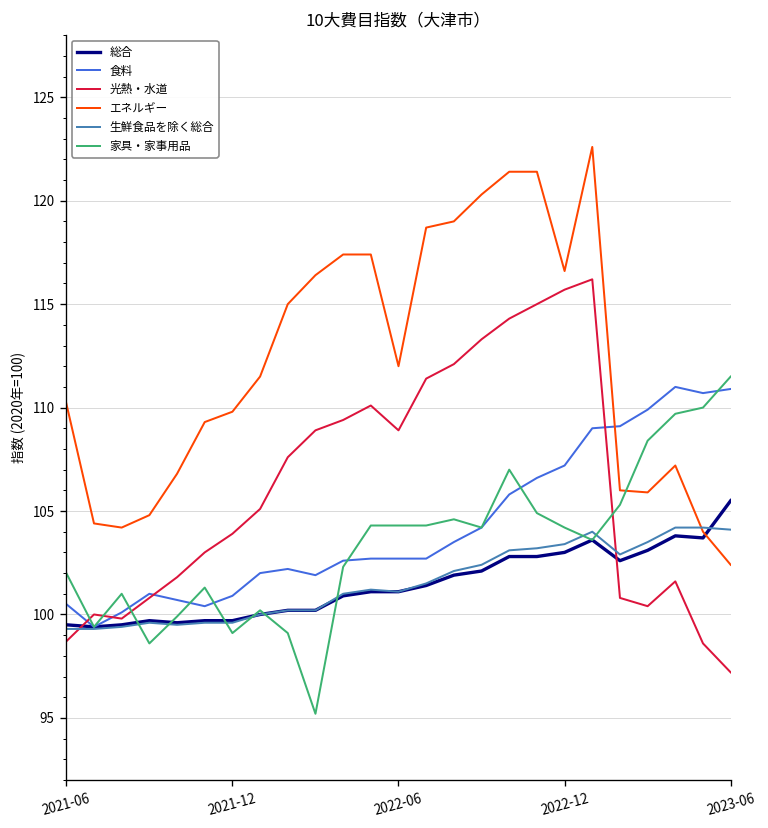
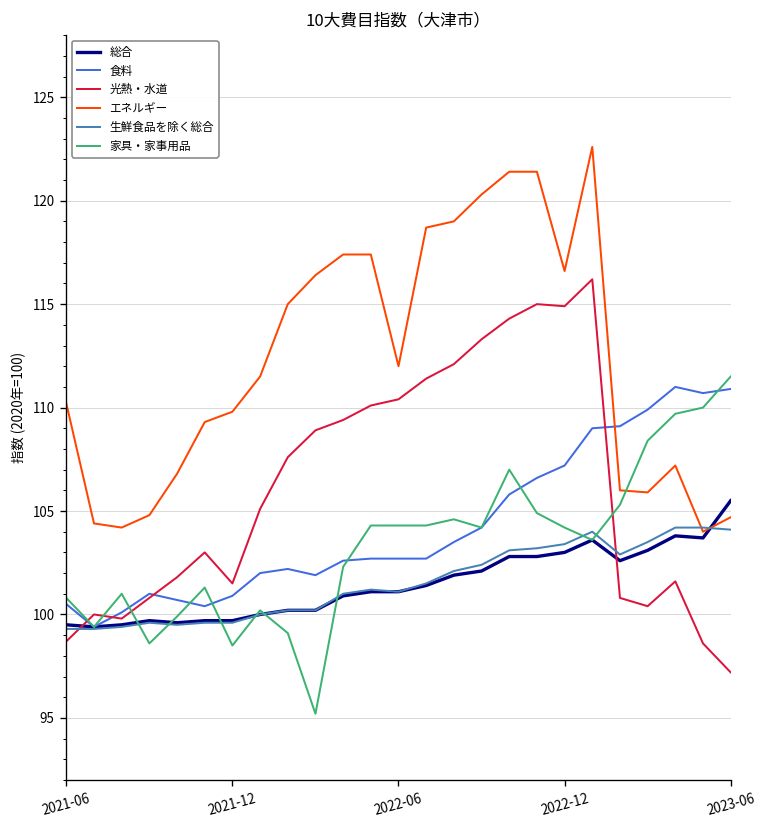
  {
    "総合": {
      "2021-06": 99.5,
      "2022-12": 103.0,
      "2023-06": 105.5
    },
    "光熱・水道": {
      "2021-06": 98.7,
-     "2021-12": 103.9,
-     "2022-06": 108.9,
-     "2022-12": 115.7,
+     "2021-12": 101.5,
+     "2022-06": 110.4,
+     "2022-12": 114.9,
      "2023-06": 97.2
    },
    "エネルギー": {
      "2021-06": 110.2,
      "2021-12": 109.8,
      "2022-06": 112.0,
      "2022-12": 116.6,
-     "2023-06": 102.4
+     "2023-06": 104.7
    },
    "家具・家事用品": {
-     "2021-06": 102.0,
-     "2021-12": 99.1,
+     "2021-06": 100.8,
+     "2021-12": 98.5,
      "2022-06": 104.3,
      "2022-12": 104.2,
      "2023-06": 111.5
    }
  }
